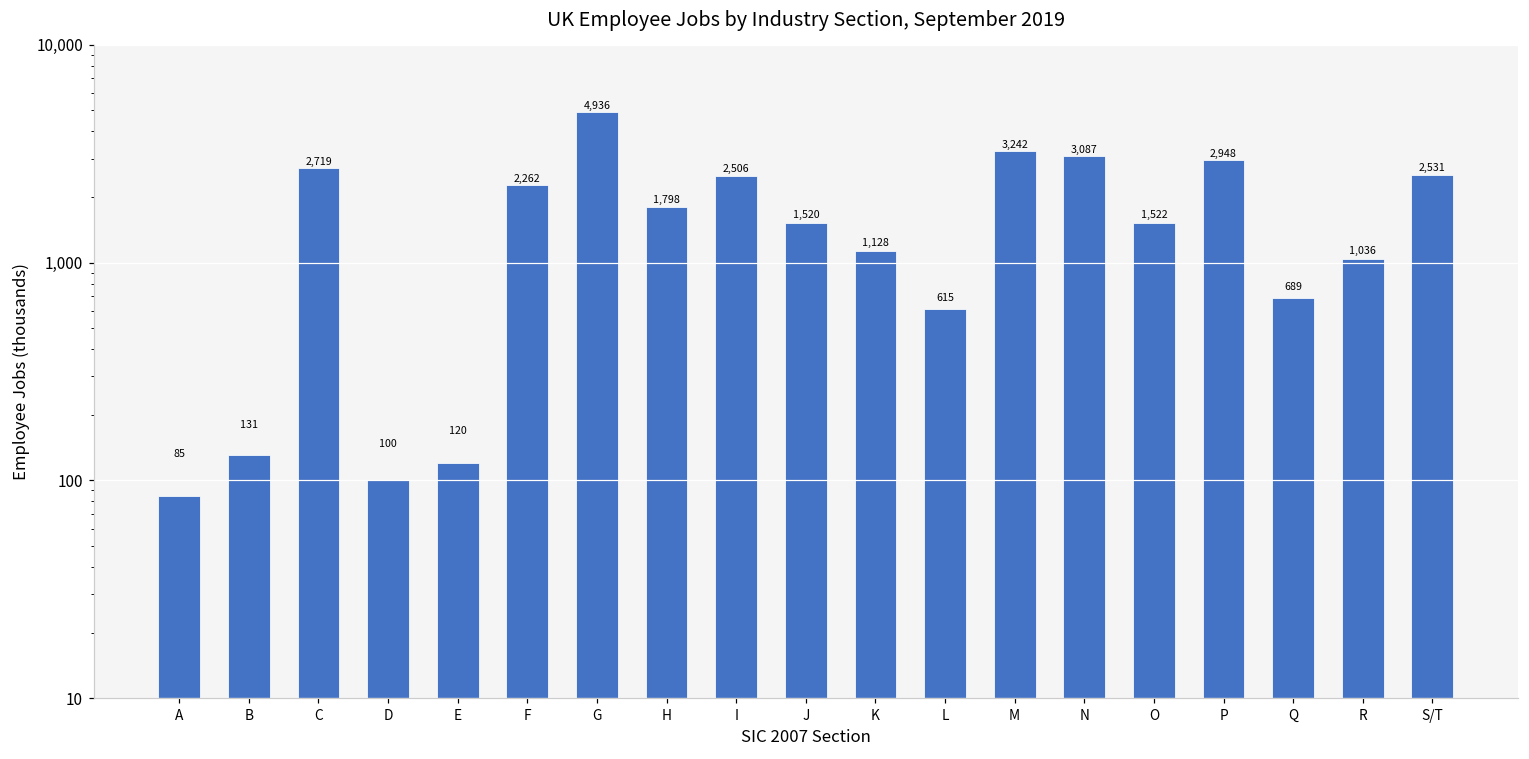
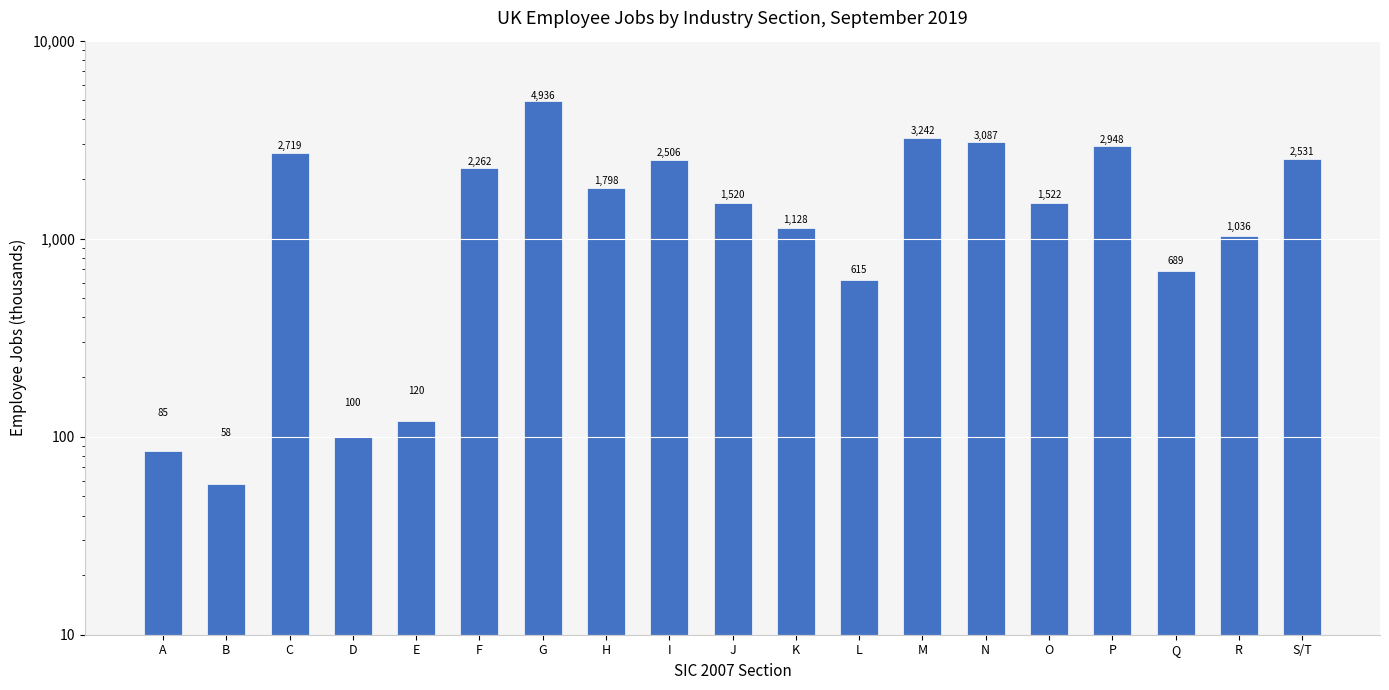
  {
-   "B": "131",
+   "B": "58",
    "C": "2,719",
    "E": "120",
    "F": "2,262",
    "G": "4,936",
    "H": "1,798",
    "I": "2,506",
    "J": "1,520",
    "K": "1,128",
    "L": "615",
    "M": "3,242",
    "N": "3,087",
    "O": "1,522",
    "P": "2,948",
    "Q": "689",
    "R": "1,036",
    "S/T": "2,531"
  }
